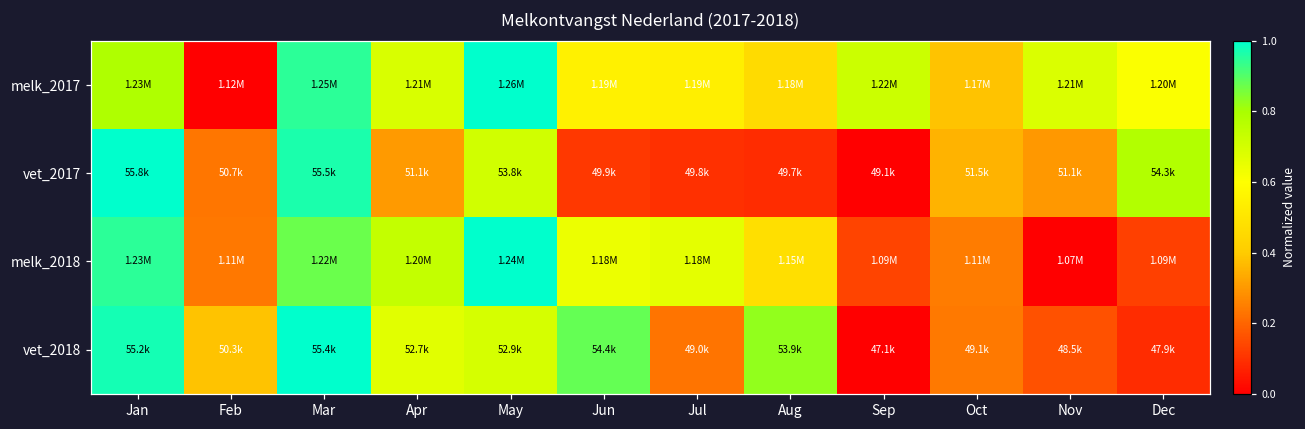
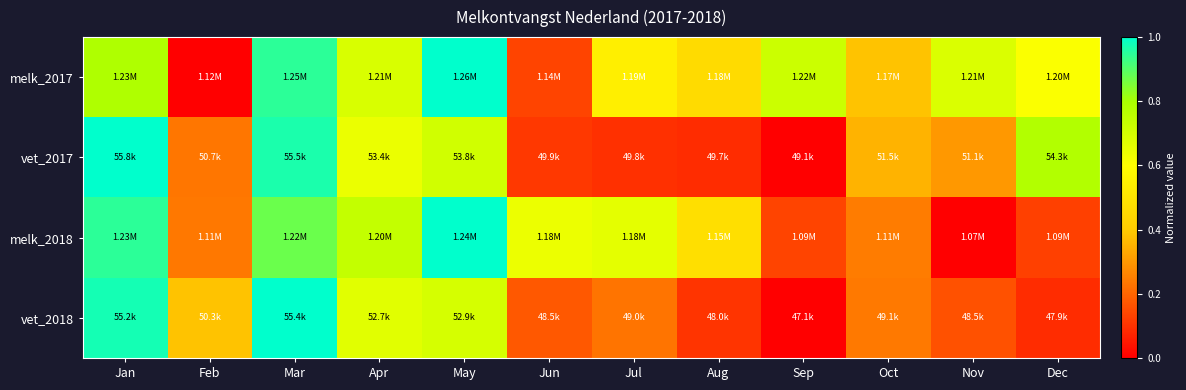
  {
    "melk_2017": {
      "Jan": "1.23M",
      "Feb": "1.12M",
      "Mar": "1.25M",
      "Apr": "1.21M",
      "May": "1.26M",
-     "Jun": "1.19M",
+     "Jun": "1.14M",
      "Jul": "1.19M",
      "Aug": "1.18M",
      "Sep": "1.22M",
      "Oct": "1.17M",
      "Nov": "1.21M",
      "Dec": "1.20M"
    },
    "vet_2017": {
      "Jan": "55.8k",
      "Feb": "50.7k",
      "Mar": "55.5k",
-     "Apr": "51.1k",
+     "Apr": "53.4k",
      "May": "53.8k",
      "Jun": "49.9k",
      "Jul": "49.8k",
      "Aug": "49.7k",
      "Sep": "49.1k",
      "Oct": "51.5k",
      "Nov": "51.1k",
      "Dec": "54.3k"
    },
    "melk_2018": {
      "Jan": "1.23M",
      "Feb": "1.11M",
      "Mar": "1.22M",
      "Apr": "1.20M",
      "May": "1.24M",
      "Jun": "1.18M",
      "Jul": "1.18M",
      "Aug": "1.15M",
      "Sep": "1.09M",
      "Oct": "1.11M",
      "Nov": "1.07M",
      "Dec": "1.09M"
    },
    "vet_2018": {
      "Jan": "55.2k",
      "Feb": "50.3k",
      "Mar": "55.4k",
      "Apr": "52.7k",
      "May": "52.9k",
-     "Jun": "54.4k",
+     "Jun": "48.5k",
      "Jul": "49.0k",
-     "Aug": "53.9k",
+     "Aug": "48.0k",
      "Sep": "47.1k",
      "Oct": "49.1k",
      "Nov": "48.5k",
      "Dec": "47.9k"
    }
  }
